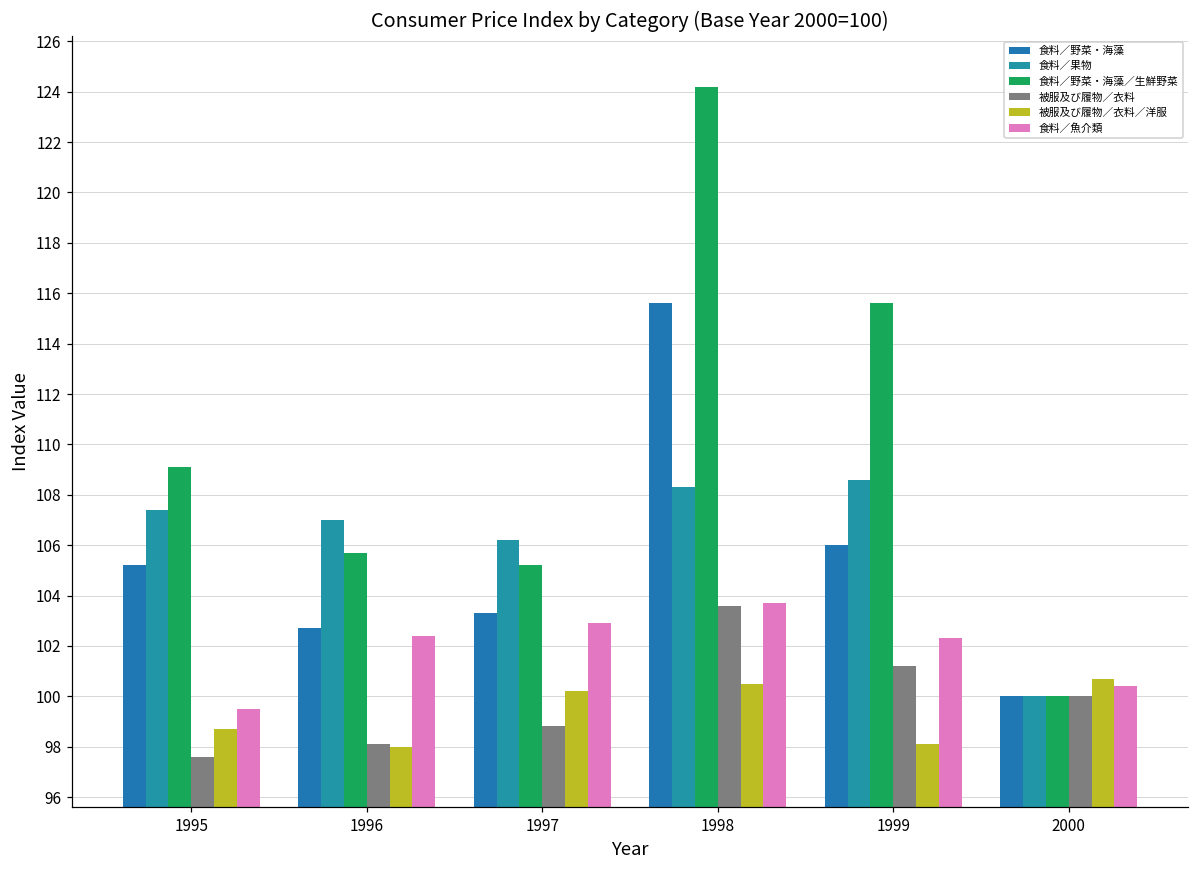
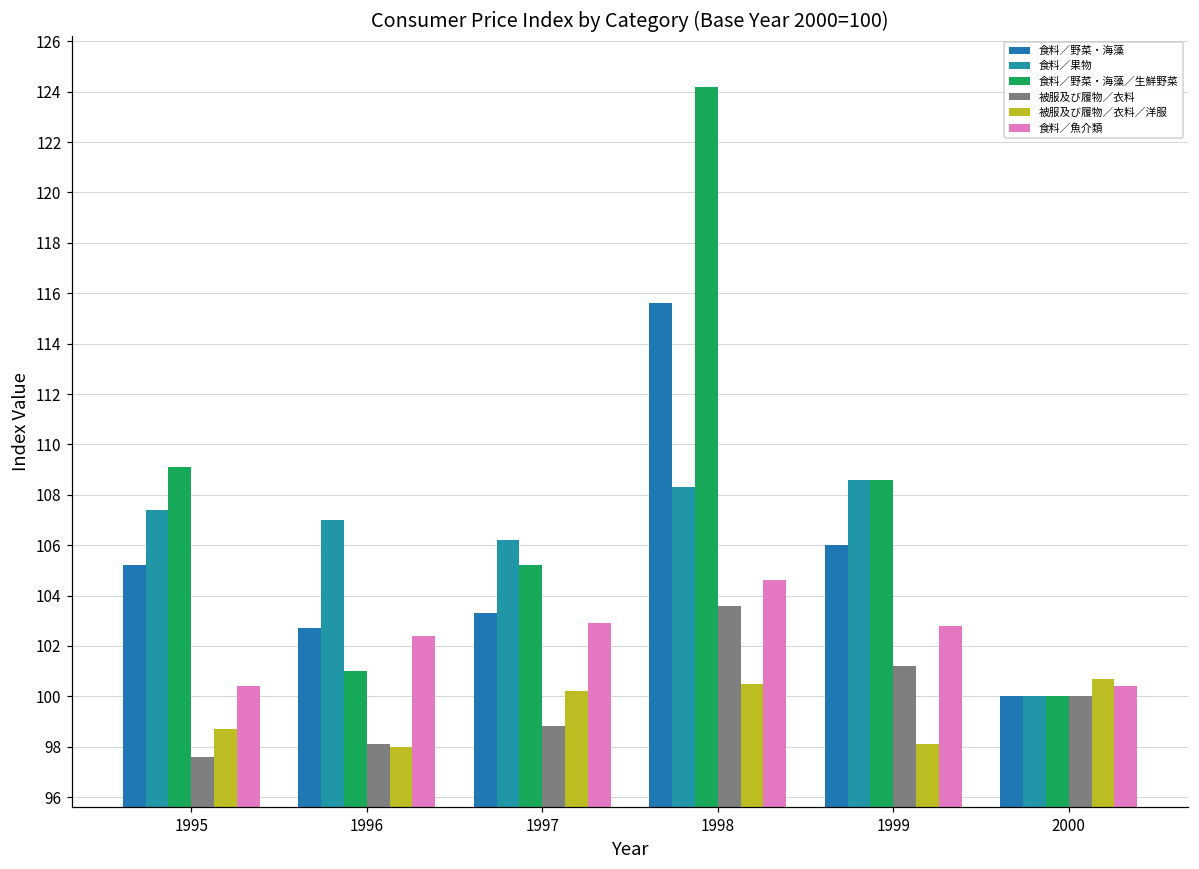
  {
    "食料／野菜・海藻／生鮮野菜": {
      "1995": 109.1,
-     "1996": 105.7,
+     "1996": 101.0,
      "1997": 105.2,
      "1998": 124.2,
-     "1999": 115.6,
+     "1999": 108.6,
      "2000": 100.0
    },
    "被服及び履物／衣料": {
      "1995": 97.6,
      "1996": 98.1,
      "1997": 98.8,
      "1998": 103.6,
      "1999": 101.2,
      "2000": 100.0
    },
    "被服及び履物／衣料／洋服": {
      "1995": 98.7,
      "1996": 98.0,
      "1997": 100.2,
      "1998": 100.5,
      "1999": 98.1,
      "2000": 100.7
    },
    "食料／魚介類": {
-     "1995": 99.5,
+     "1995": 100.4,
      "1996": 102.4,
      "1997": 102.9,
-     "1998": 103.7,
-     "1999": 102.3,
+     "1998": 104.6,
+     "1999": 102.8,
      "2000": 100.4
    }
  }
